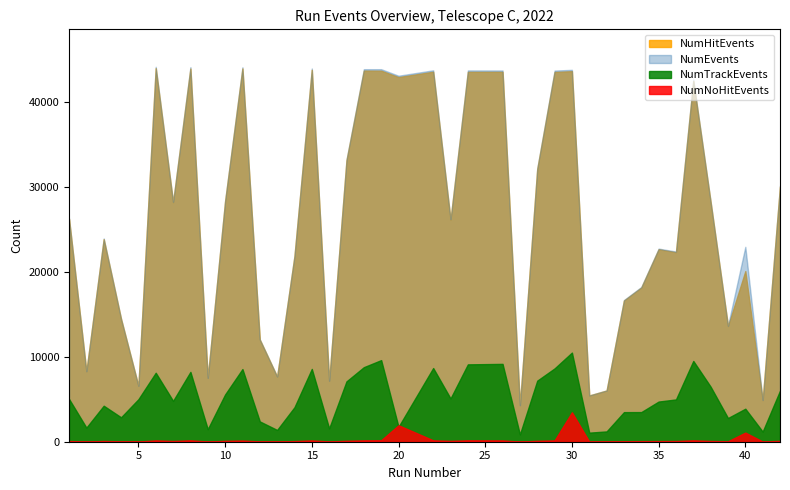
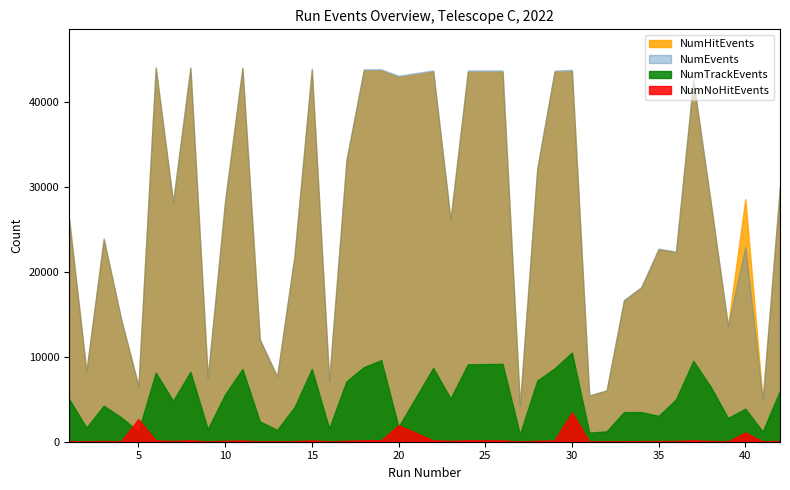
  {
    "NumHitEvents": {
-     "40": 20000
+     "40": 29000
    },
    "NumEvents": {
      "40": 23000
    },
    "NumTrackEvents": {
-     "5": 5000,
+     "5": 1000,
      "10": 6000,
      "15": 9000,
      "30": 11000,
-     "35": 5000,
+     "35": 3000,
      "40": 4000
    },
    "NumNoHitEvents": {
-     "5": 0,
+     "5": 3000,
      "30": 3000,
      "40": 1000
    }
  }
